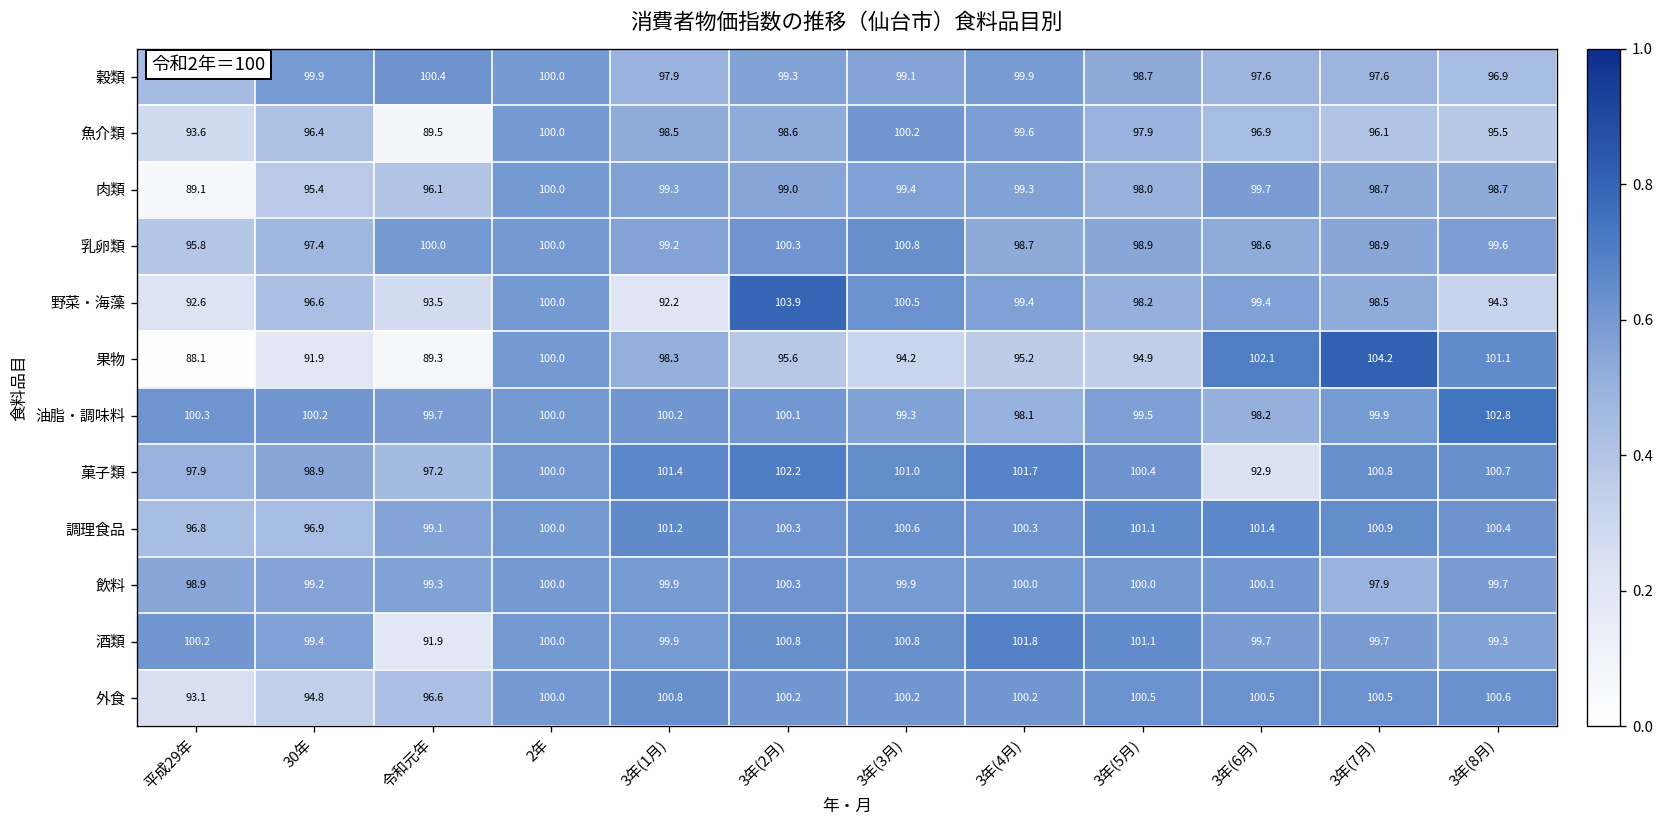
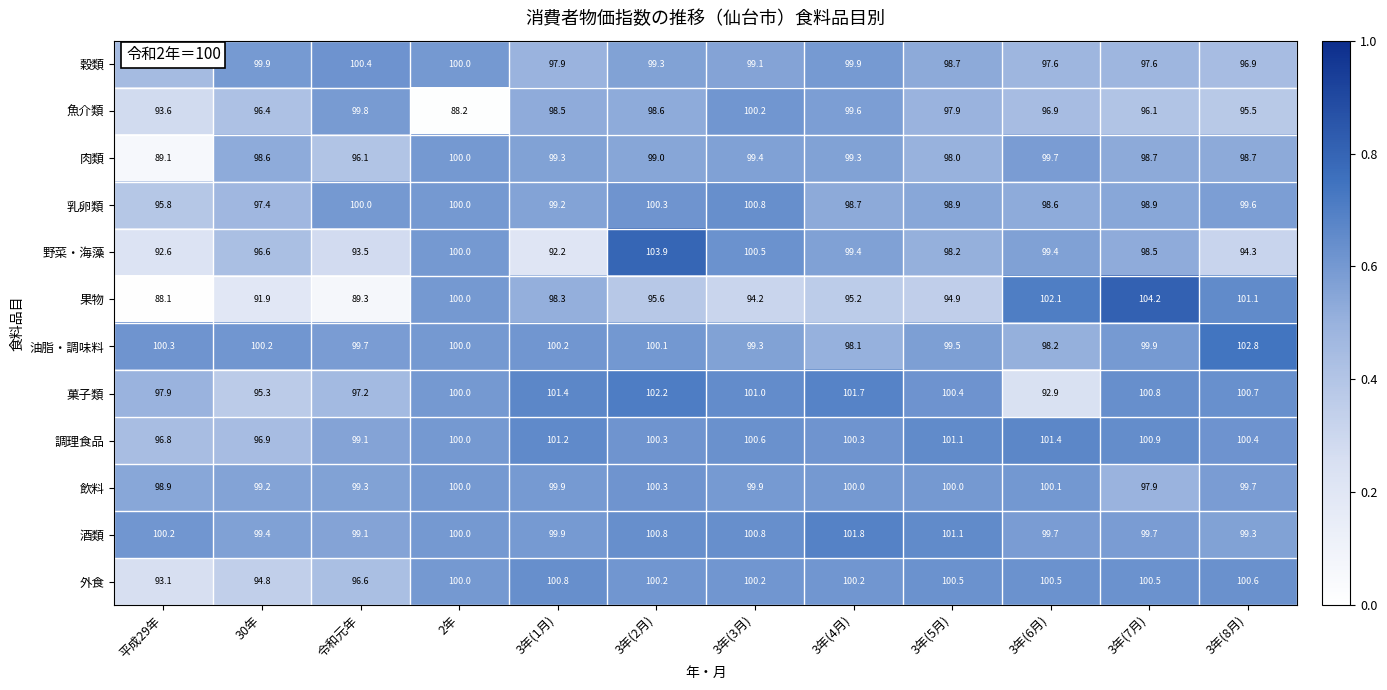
  {
    "穀類": {
      "30年": 99.9,
      "令和元年": 100.4,
      "2年": 100.0,
      "3年(1月)": 97.9,
      "3年(2月)": 99.3,
      "3年(3月)": 99.1,
      "3年(4月)": 99.9,
      "3年(5月)": 98.7,
      "3年(6月)": 97.6,
      "3年(7月)": 97.6,
      "3年(8月)": 96.9
    },
    "魚介類": {
      "平成29年": 93.6,
      "30年": 96.4,
-     "令和元年": 89.5,
-     "2年": 100.0,
+     "令和元年": 99.8,
+     "2年": 88.2,
      "3年(1月)": 98.5,
      "3年(2月)": 98.6,
      "3年(3月)": 100.2,
      "3年(4月)": 99.6,
      "3年(5月)": 97.9,
      "3年(6月)": 96.9,
      "3年(7月)": 96.1,
      "3年(8月)": 95.5
    },
    "肉類": {
      "平成29年": 89.1,
-     "30年": 95.4,
+     "30年": 98.6,
      "令和元年": 96.1,
      "2年": 100.0,
      "3年(1月)": 99.3,
      "3年(2月)": 99.0,
      "3年(3月)": 99.4,
      "3年(4月)": 99.3,
      "3年(5月)": 98.0,
      "3年(6月)": 99.7,
      "3年(7月)": 98.7,
      "3年(8月)": 98.7
    },
    "乳卵類": {
      "平成29年": 95.8,
      "30年": 97.4,
      "令和元年": 100.0,
      "2年": 100.0,
      "3年(1月)": 99.2,
      "3年(2月)": 100.3,
      "3年(3月)": 100.8,
      "3年(4月)": 98.7,
      "3年(5月)": 98.9,
      "3年(6月)": 98.6,
      "3年(7月)": 98.9,
      "3年(8月)": 99.6
    },
    "野菜・海藻": {
      "平成29年": 92.6,
      "30年": 96.6,
      "令和元年": 93.5,
      "2年": 100.0,
      "3年(1月)": 92.2,
      "3年(2月)": 103.9,
      "3年(3月)": 100.5,
      "3年(4月)": 99.4,
      "3年(5月)": 98.2,
      "3年(6月)": 99.4,
      "3年(7月)": 98.5,
      "3年(8月)": 94.3
    },
    "果物": {
      "平成29年": 88.1,
      "30年": 91.9,
      "令和元年": 89.3,
      "2年": 100.0,
      "3年(1月)": 98.3,
      "3年(2月)": 95.6,
      "3年(3月)": 94.2,
      "3年(4月)": 95.2,
      "3年(5月)": 94.9,
      "3年(6月)": 102.1,
      "3年(7月)": 104.2,
      "3年(8月)": 101.1
    },
    "油脂・調味料": {
      "平成29年": 100.3,
      "30年": 100.2,
      "令和元年": 99.7,
      "2年": 100.0,
      "3年(1月)": 100.2,
      "3年(2月)": 100.1,
      "3年(3月)": 99.3,
      "3年(4月)": 98.1,
      "3年(5月)": 99.5,
      "3年(6月)": 98.2,
      "3年(7月)": 99.9,
      "3年(8月)": 102.8
    },
    "菓子類": {
      "平成29年": 97.9,
-     "30年": 98.9,
+     "30年": 95.3,
      "令和元年": 97.2,
      "2年": 100.0,
      "3年(1月)": 101.4,
      "3年(2月)": 102.2,
      "3年(3月)": 101.0,
      "3年(4月)": 101.7,
      "3年(5月)": 100.4,
      "3年(6月)": 92.9,
      "3年(7月)": 100.8,
      "3年(8月)": 100.7
    },
    "調理食品": {
      "平成29年": 96.8,
      "30年": 96.9,
      "令和元年": 99.1,
      "2年": 100.0,
      "3年(1月)": 101.2,
      "3年(2月)": 100.3,
      "3年(3月)": 100.6,
      "3年(4月)": 100.3,
      "3年(5月)": 101.1,
      "3年(6月)": 101.4,
      "3年(7月)": 100.9,
      "3年(8月)": 100.4
    },
    "飲料": {
      "平成29年": 98.9,
      "30年": 99.2,
      "令和元年": 99.3,
      "2年": 100.0,
      "3年(1月)": 99.9,
      "3年(2月)": 100.3,
      "3年(3月)": 99.9,
      "3年(4月)": 100.0,
      "3年(5月)": 100.0,
      "3年(6月)": 100.1,
      "3年(7月)": 97.9,
      "3年(8月)": 99.7
    },
    "酒類": {
      "平成29年": 100.2,
      "30年": 99.4,
-     "令和元年": 91.9,
+     "令和元年": 99.1,
      "2年": 100.0,
      "3年(1月)": 99.9,
      "3年(2月)": 100.8,
      "3年(3月)": 100.8,
      "3年(4月)": 101.8,
      "3年(5月)": 101.1,
      "3年(6月)": 99.7,
      "3年(7月)": 99.7,
      "3年(8月)": 99.3
    },
    "外食": {
      "平成29年": 93.1,
      "30年": 94.8,
      "令和元年": 96.6,
      "2年": 100.0,
      "3年(1月)": 100.8,
      "3年(2月)": 100.2,
      "3年(3月)": 100.2,
      "3年(4月)": 100.2,
      "3年(5月)": 100.5,
      "3年(6月)": 100.5,
      "3年(7月)": 100.5,
      "3年(8月)": 100.6
    }
  }
